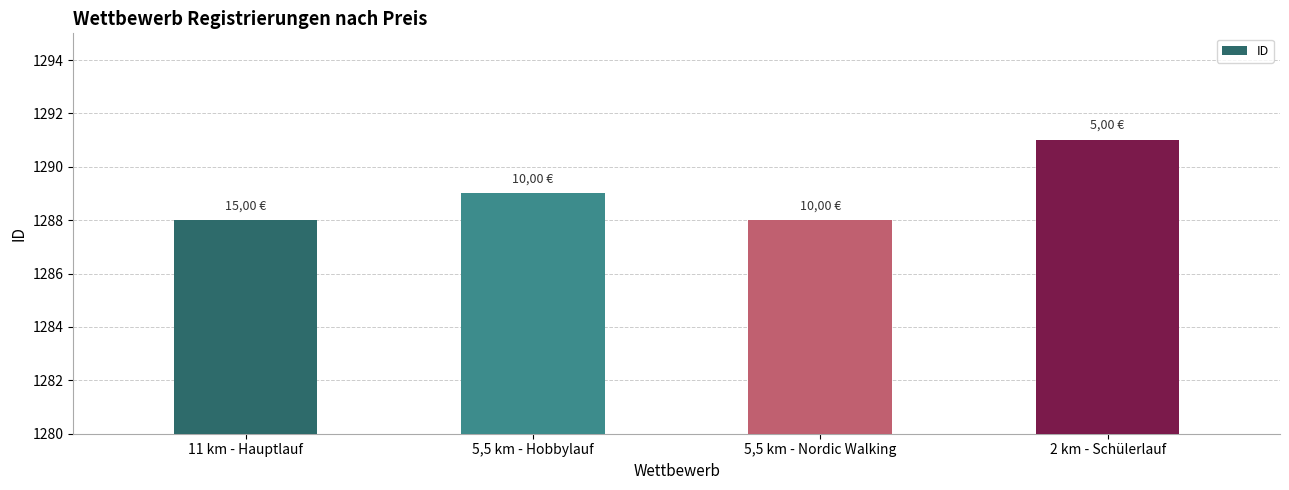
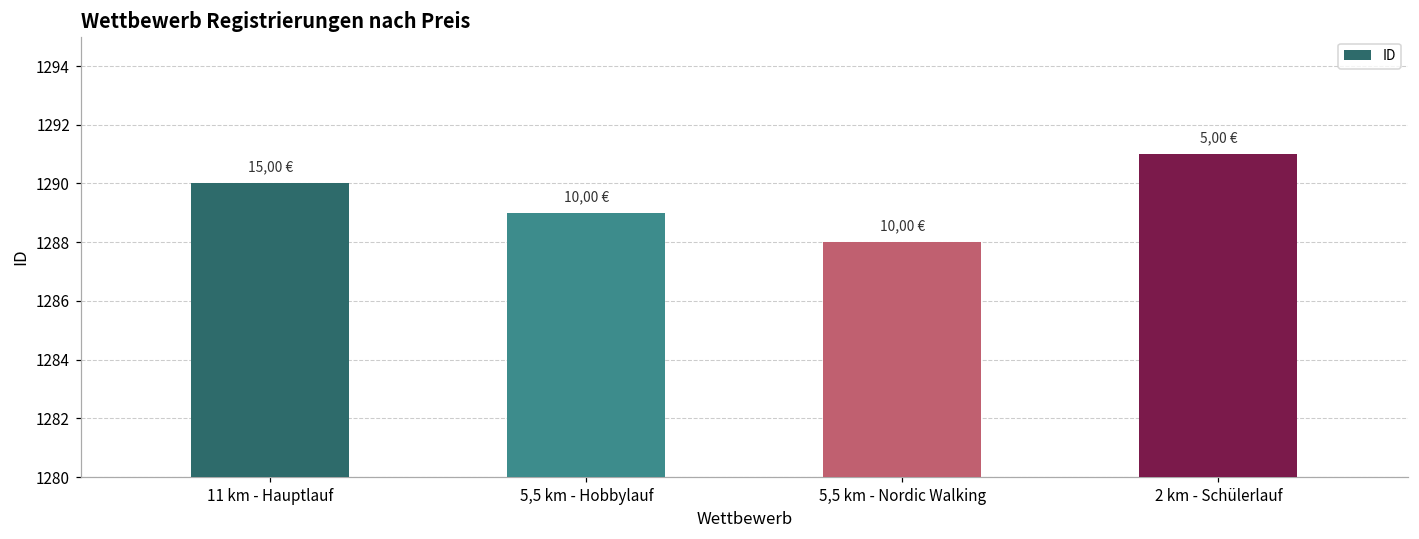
  {
-   "11 km - Hauptlauf": 1288
+   "11 km - Hauptlauf": 1290
  }
